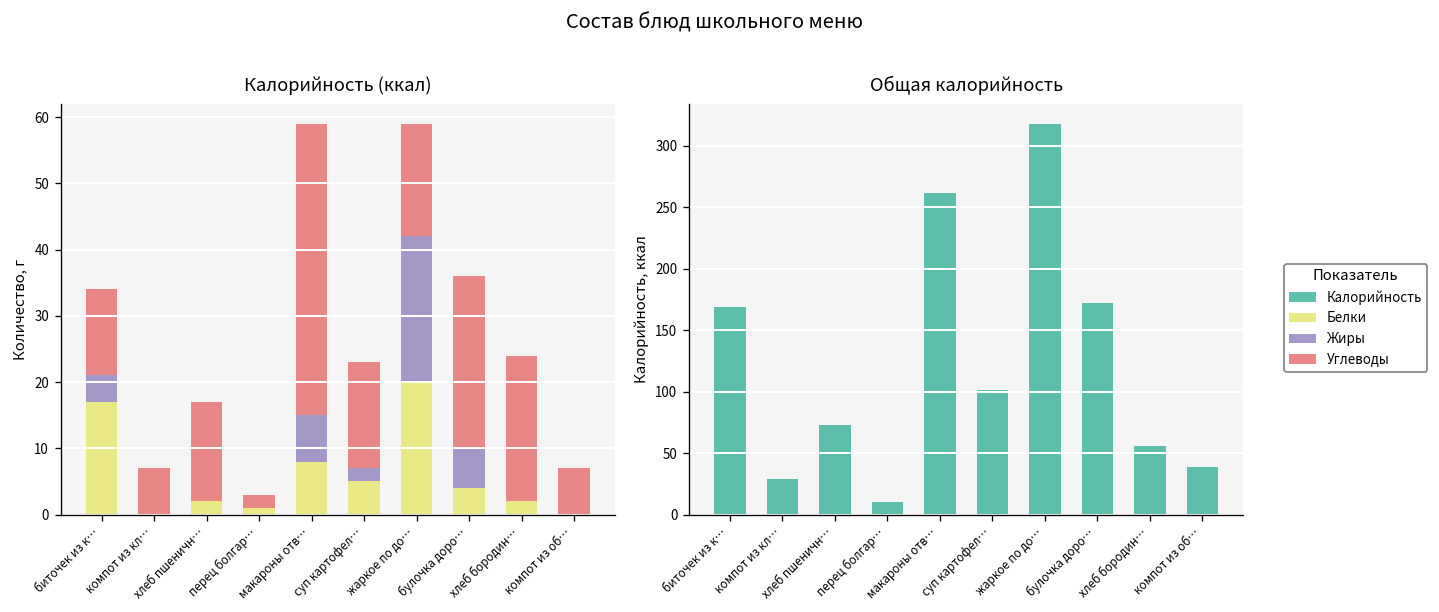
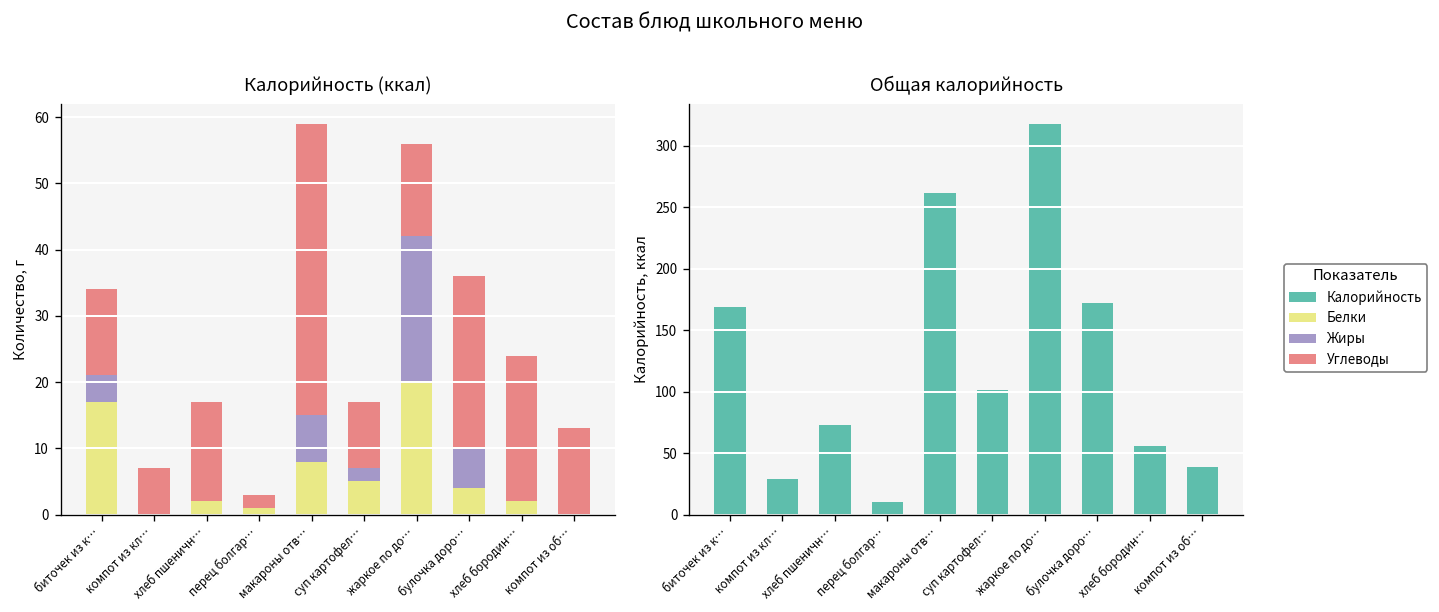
  {
    "Калорийность (ккал)": {
      "Белки": {
        "биточек из к…": 17,
        "компот из кл…": 0,
        "хлеб пшеничн…": 2,
        "перец болгар…": 1,
        "макароны отв…": 8,
        "суп картофел…": 5,
        "жаркое по до…": 20,
        "булочка доро…": 4,
        "хлеб бородин…": 2,
        "компот из об…": 0
      },
      "Жиры": {
        "биточек из к…": 4,
        "компот из кл…": 0,
        "хлеб пшеничн…": 0,
        "перец болгар…": 0,
        "макароны отв…": 7,
        "суп картофел…": 2,
        "жаркое по до…": 22,
        "булочка доро…": 6,
        "хлеб бородин…": 0,
        "компот из об…": 0
      },
      "Углеводы": {
        "биточек из к…": 13,
        "компот из кл…": 7,
        "хлеб пшеничн…": 15,
        "перец болгар…": 2,
        "макароны отв…": 44,
-       "суп картофел…": 16,
-       "жаркое по до…": 17,
+       "суп картофел…": 10,
+       "жаркое по до…": 14,
        "булочка доро…": 26,
        "хлеб бородин…": 22,
-       "компот из об…": 7
+       "компот из об…": 13
      }
    },
    "Общая калорийность": {
      "биточек из к…": 169,
      "компот из кл…": 29,
      "хлеб пшеничн…": 73,
      "перец болгар…": 10,
      "макароны отв…": 262,
      "суп картофел…": 101,
      "жаркое по до…": 318,
      "булочка доро…": 172,
      "хлеб бородин…": 56,
      "компот из об…": 39
    }
  }
